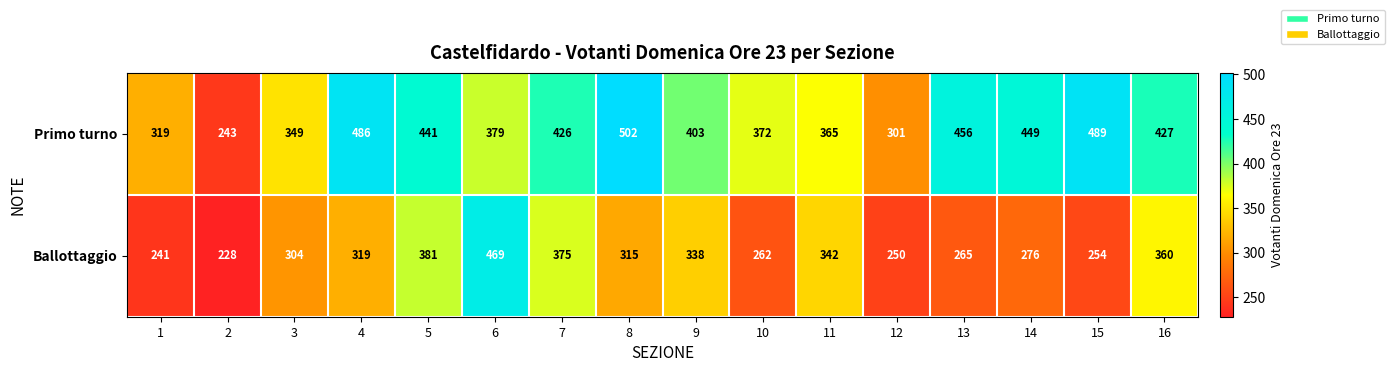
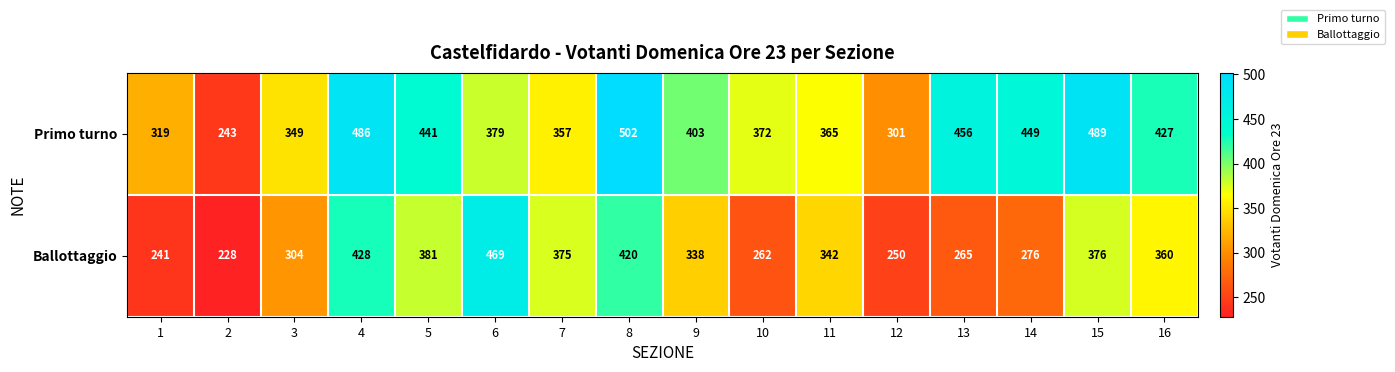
  {
    "Primo turno": {
      "1": 319,
      "2": 243,
      "3": 349,
      "4": 486,
      "5": 441,
      "6": 379,
-     "7": 426,
+     "7": 357,
      "8": 502,
      "9": 403,
      "10": 372,
      "11": 365,
      "12": 301,
      "13": 456,
      "14": 449,
      "15": 489,
      "16": 427
    },
    "Ballottaggio": {
      "1": 241,
      "2": 228,
      "3": 304,
-     "4": 319,
+     "4": 428,
      "5": 381,
      "6": 469,
      "7": 375,
-     "8": 315,
+     "8": 420,
      "9": 338,
      "10": 262,
      "11": 342,
      "12": 250,
      "13": 265,
      "14": 276,
-     "15": 254,
+     "15": 376,
      "16": 360
    }
  }
